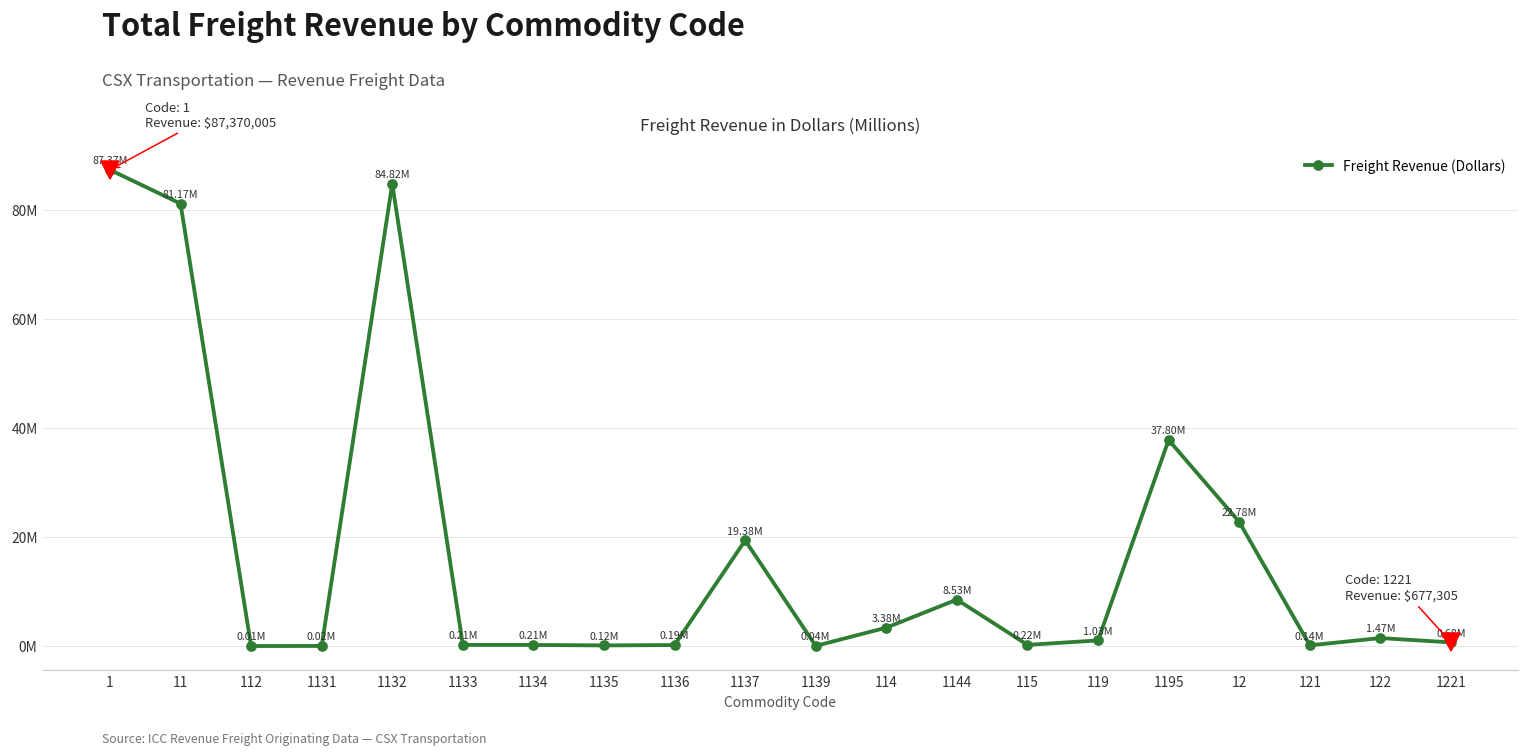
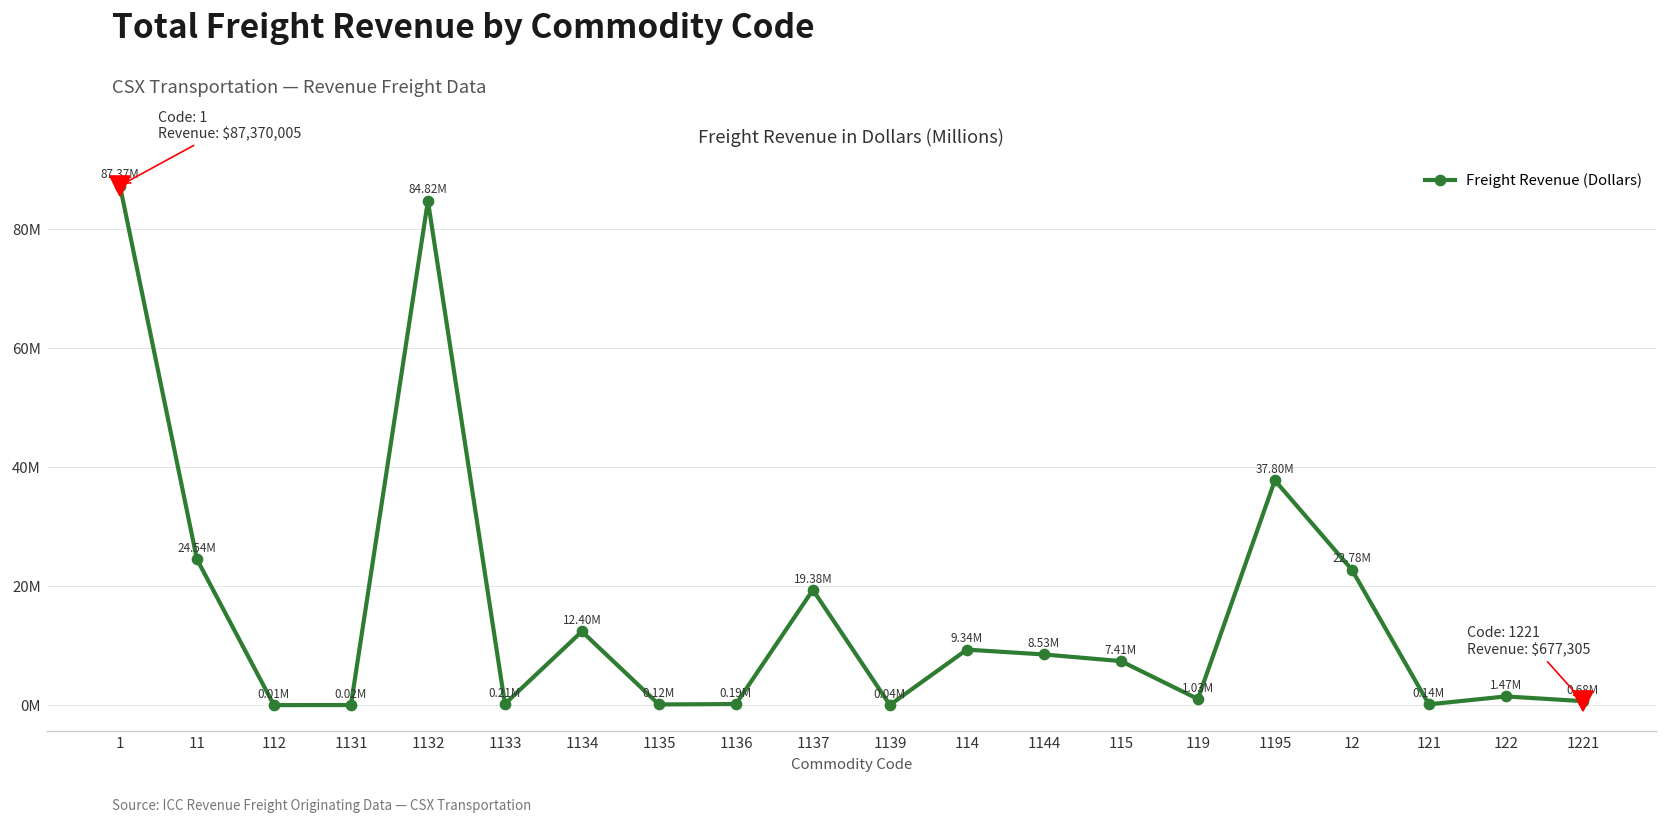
  {
    "Freight Revenue (Dollars)": {
-     "11": "81.17M",
+     "11": "24.54M",
      "112": "0.01M",
      "1131": "0.02M",
      "1132": "84.82M",
      "1133": "0.21M",
-     "1134": "0.21M",
+     "1134": "12.40M",
      "1135": "0.12M",
      "1136": "0.19M",
      "1137": "19.38M",
      "1139": "0.04M",
-     "114": "3.38M",
+     "114": "9.34M",
      "1144": "8.53M",
-     "115": "0.22M",
+     "115": "7.41M",
      "119": "1.03M",
      "1195": "37.80M",
      "12": "22.78M",
      "121": "0.14M"
    }
  }
